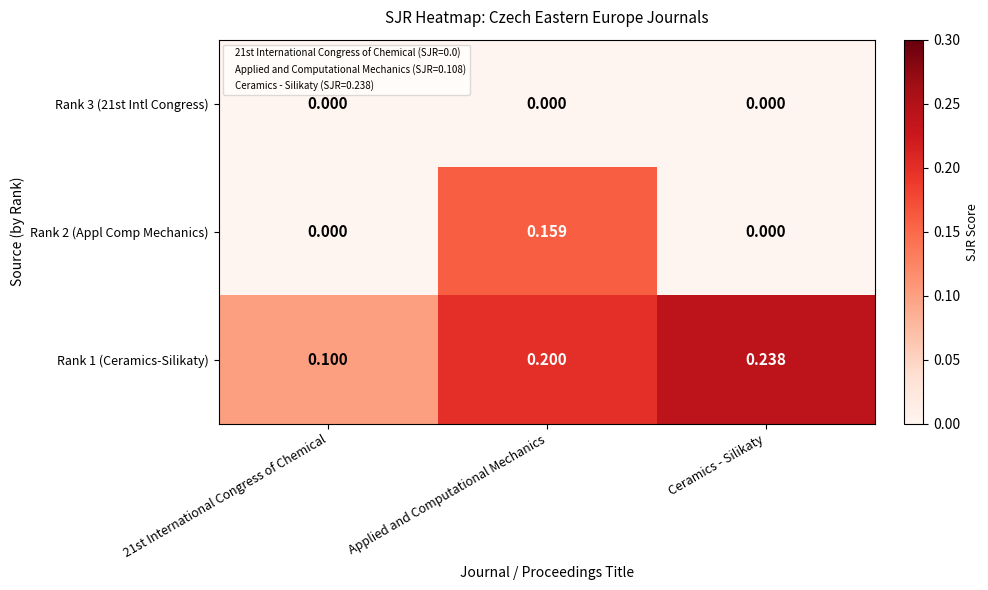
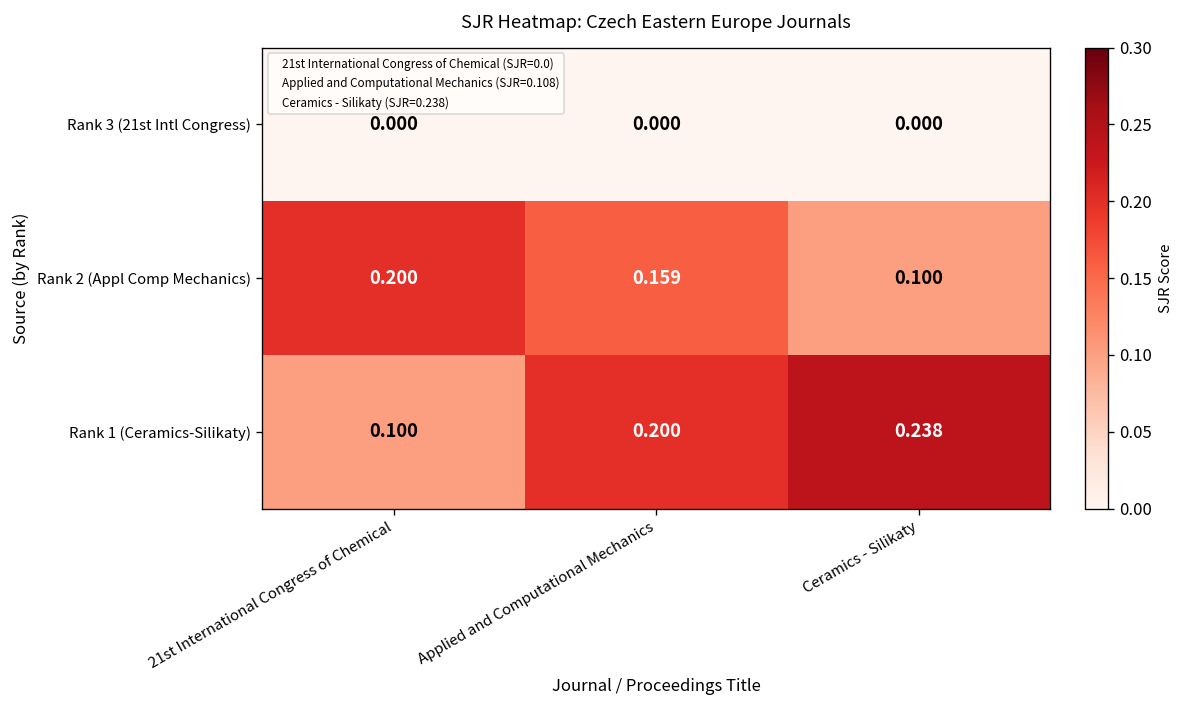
  {
    "Rank 3 (21st Intl Congress)": {
      "21st International Congress of Chemical": 0.000,
      "Applied and Computational Mechanics": 0.000,
      "Ceramics - Silikaty": 0.000
    },
    "Rank 2 (Appl Comp Mechanics)": {
-     "21st International Congress of Chemical": 0.000,
+     "21st International Congress of Chemical": 0.200,
      "Applied and Computational Mechanics": 0.159,
-     "Ceramics - Silikaty": 0.000
+     "Ceramics - Silikaty": 0.100
    },
    "Rank 1 (Ceramics-Silikaty)": {
      "21st International Congress of Chemical": 0.100,
      "Applied and Computational Mechanics": 0.200,
      "Ceramics - Silikaty": 0.238
    }
  }
